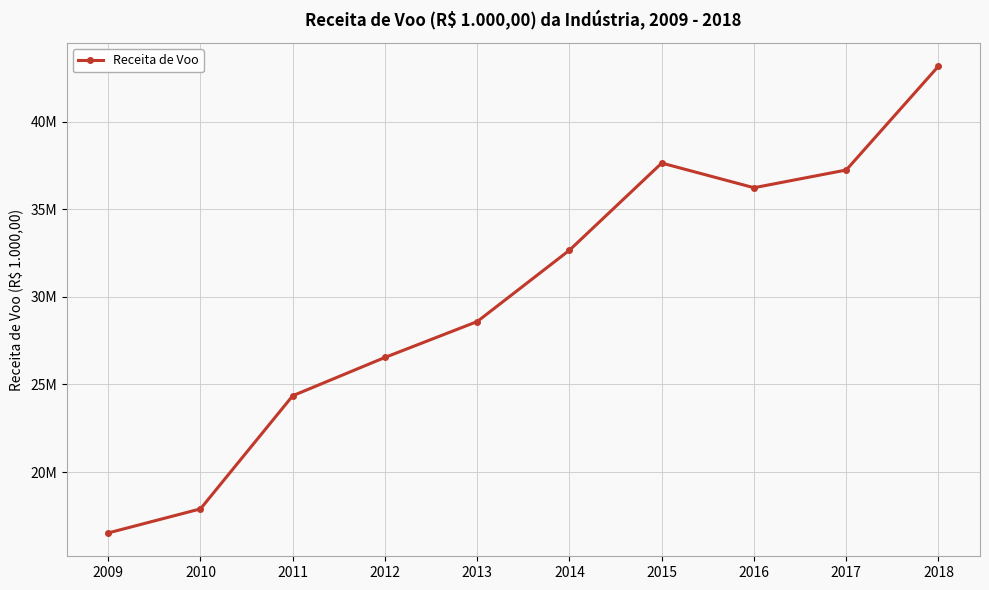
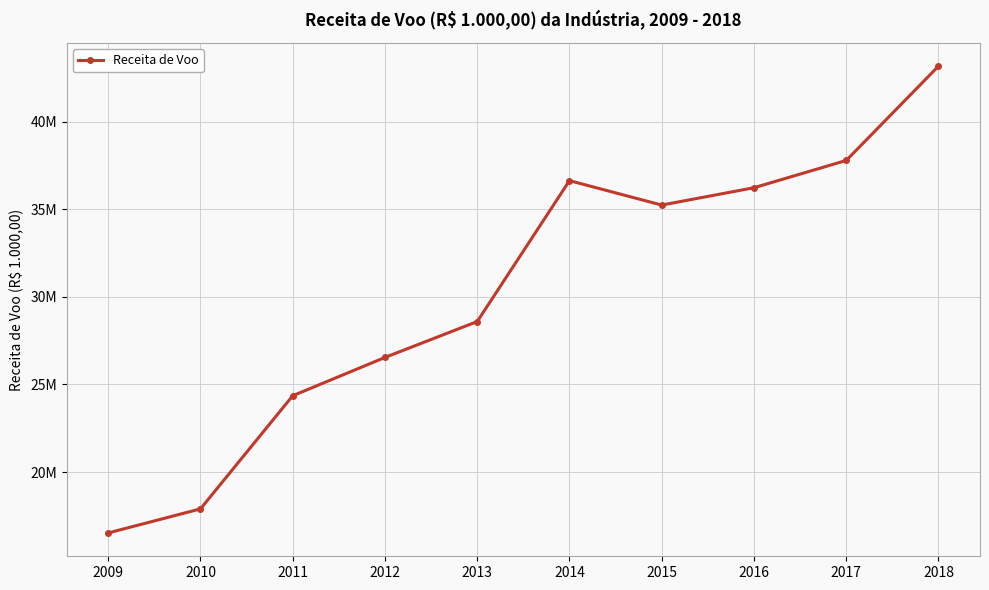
  {
    "2009": 16500000,
    "2010": 17900000,
    "2011": 24400000,
    "2012": 26500000,
    "2013": 28600000,
-   "2014": 32700000,
-   "2015": 37600000,
+   "2014": 36600000,
+   "2015": 35200000,
    "2016": 36200000,
-   "2017": 37200000,
+   "2017": 37800000,
    "2018": 43200000
  }
